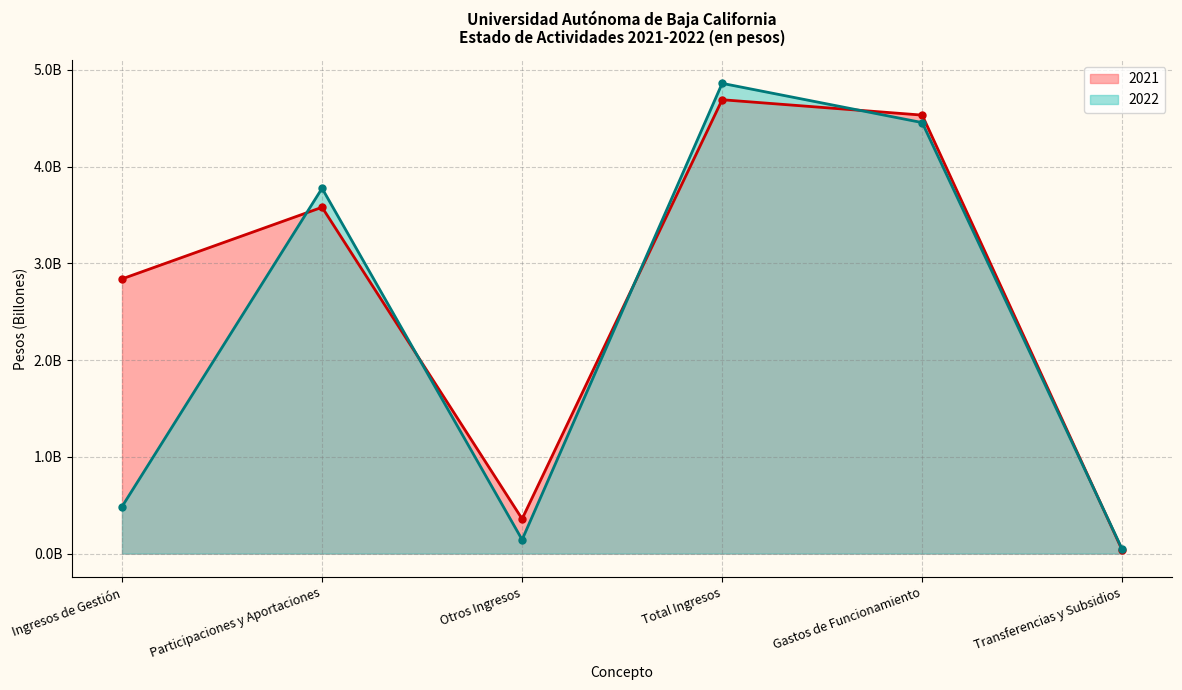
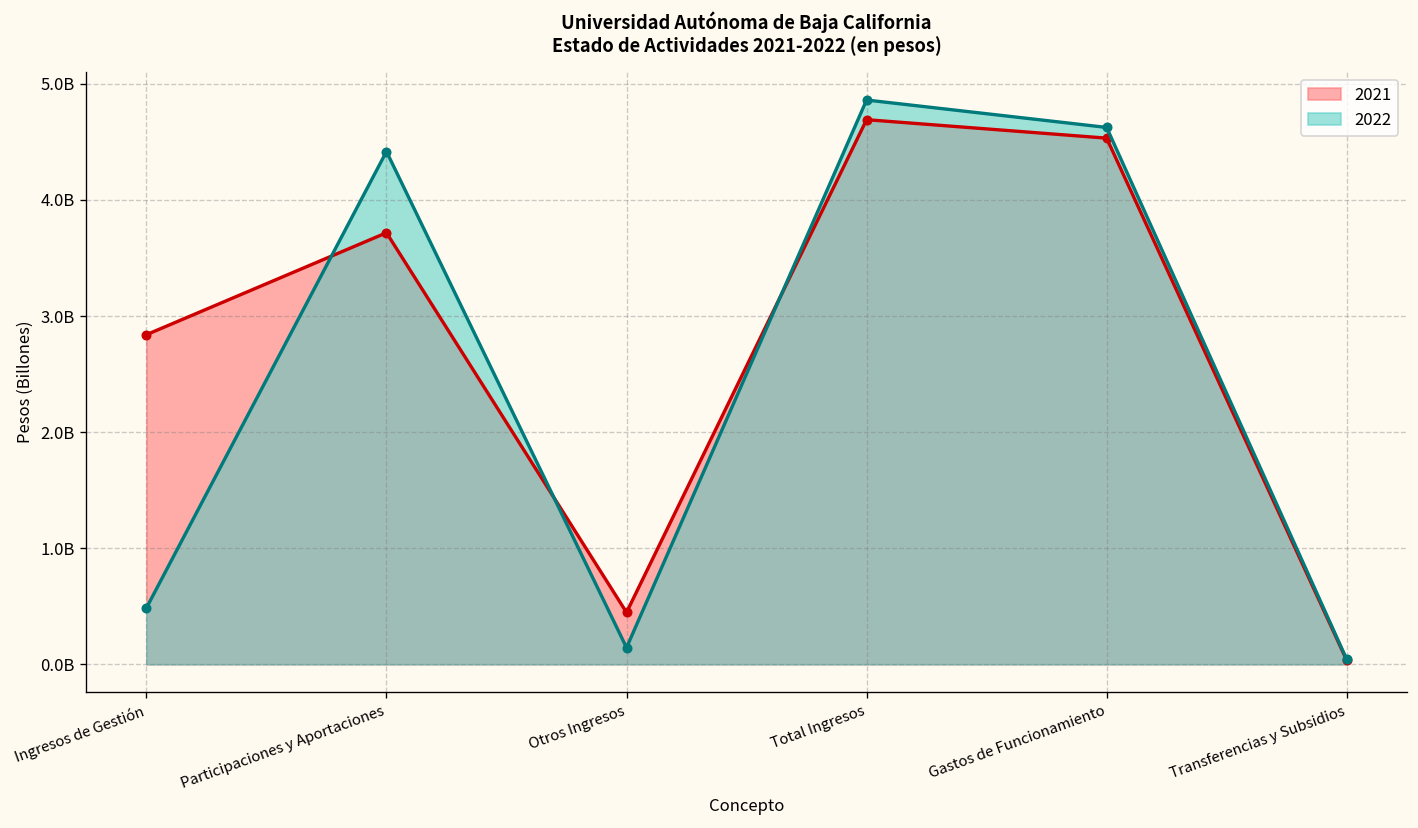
  {
    "2021": {
      "Ingresos de Gestión": 2800000000,
-     "Participaciones y Aportaciones": 3600000000,
-     "Otros Ingresos": 360000000,
+     "Participaciones y Aportaciones": 3700000000,
+     "Otros Ingresos": 450000000,
      "Total Ingresos": 4700000000,
      "Gastos de Funcionamiento": 4500000000
    },
    "2022": {
      "Ingresos de Gestión": 500000000,
-     "Participaciones y Aportaciones": 3800000000,
+     "Participaciones y Aportaciones": 4400000000,
      "Otros Ingresos": 100000000,
      "Total Ingresos": 4900000000,
-     "Gastos de Funcionamiento": 4500000000
+     "Gastos de Funcionamiento": 4600000000
    }
  }
